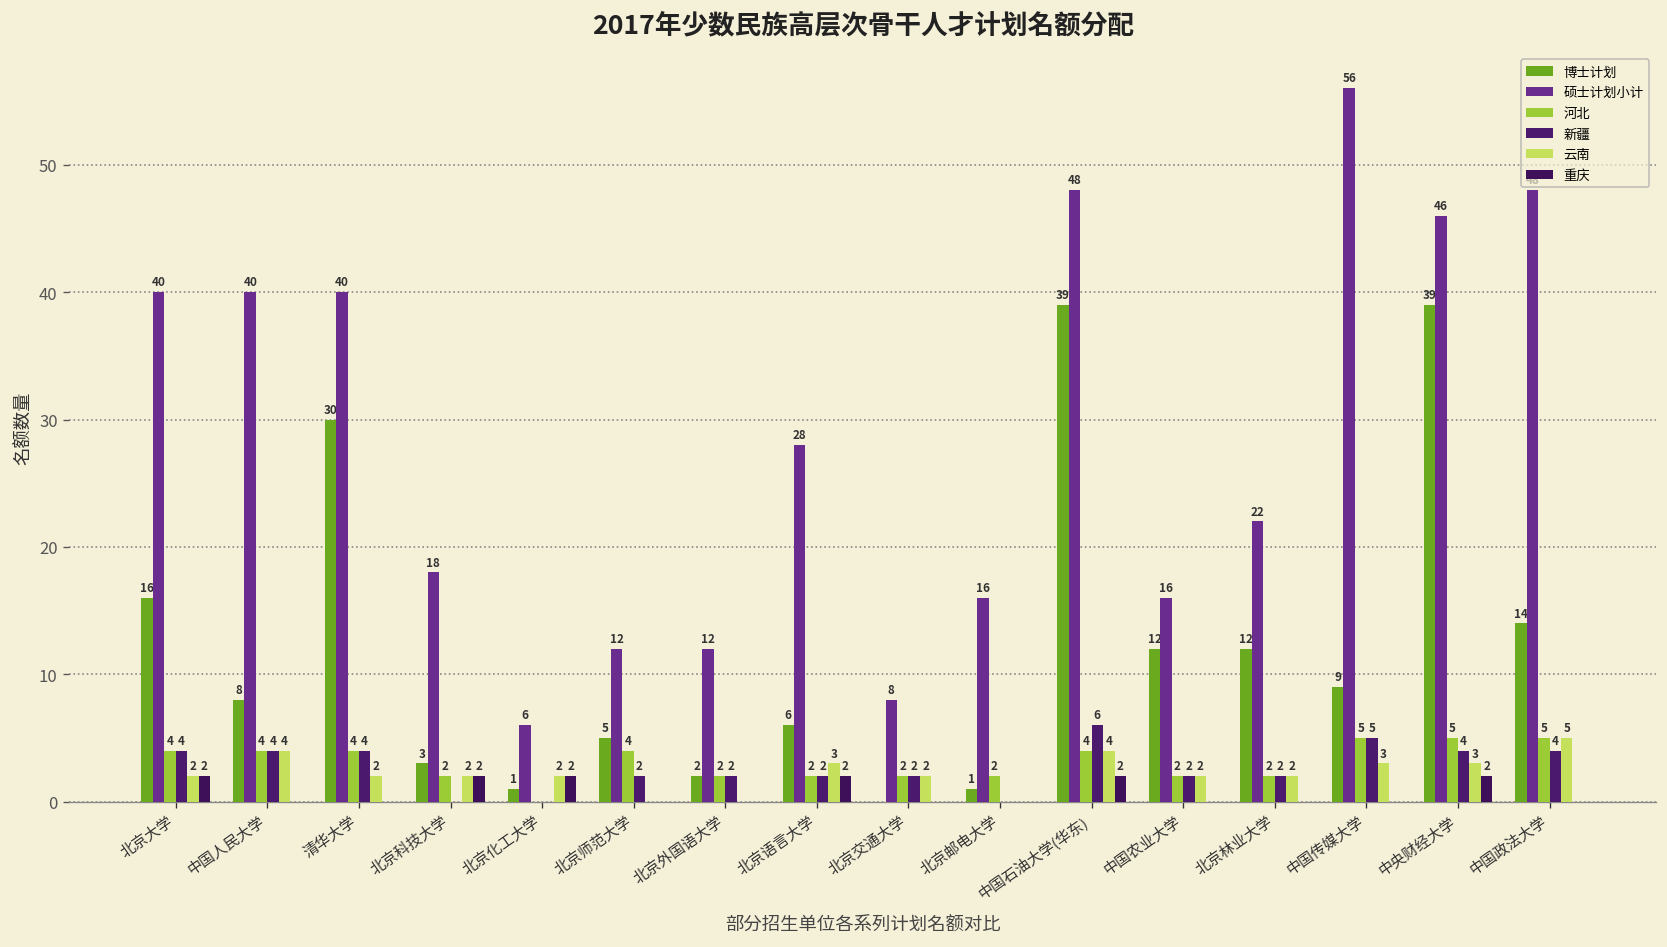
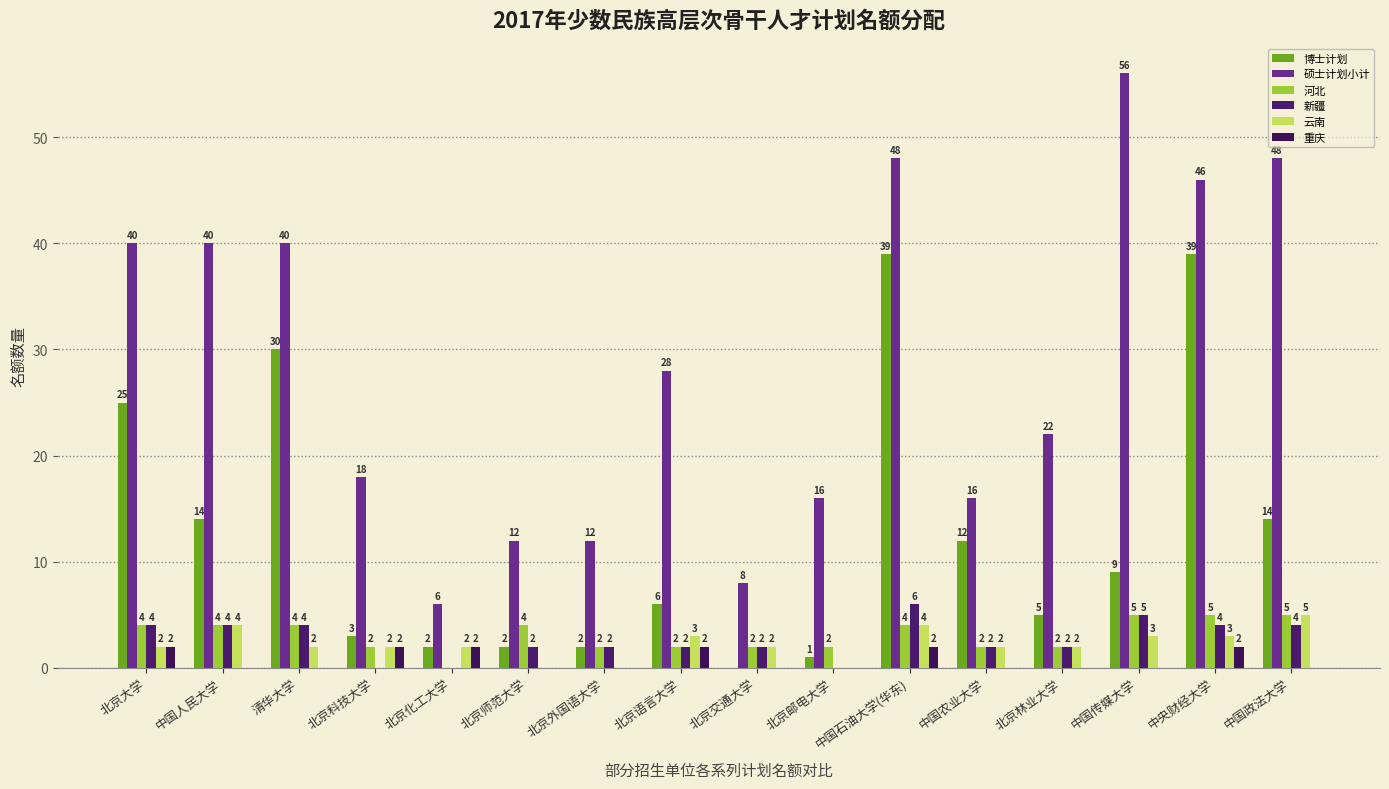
  {
    "博士计划": {
-     "北京大学": 16,
-     "中国人民大学": 8,
+     "北京大学": 25,
+     "中国人民大学": 14,
      "清华大学": 30,
      "北京科技大学": 3,
-     "北京化工大学": 1,
-     "北京师范大学": 5,
+     "北京化工大学": 2,
+     "北京师范大学": 2,
      "北京外国语大学": 2,
      "北京语言大学": 6,
      "北京邮电大学": 1,
      "中国石油大学(华东)": 39,
      "中国农业大学": 12,
-     "北京林业大学": 12,
+     "北京林业大学": 5,
      "中国传媒大学": 9,
      "中央财经大学": 39,
      "中国政法大学": 14
    }
  }
